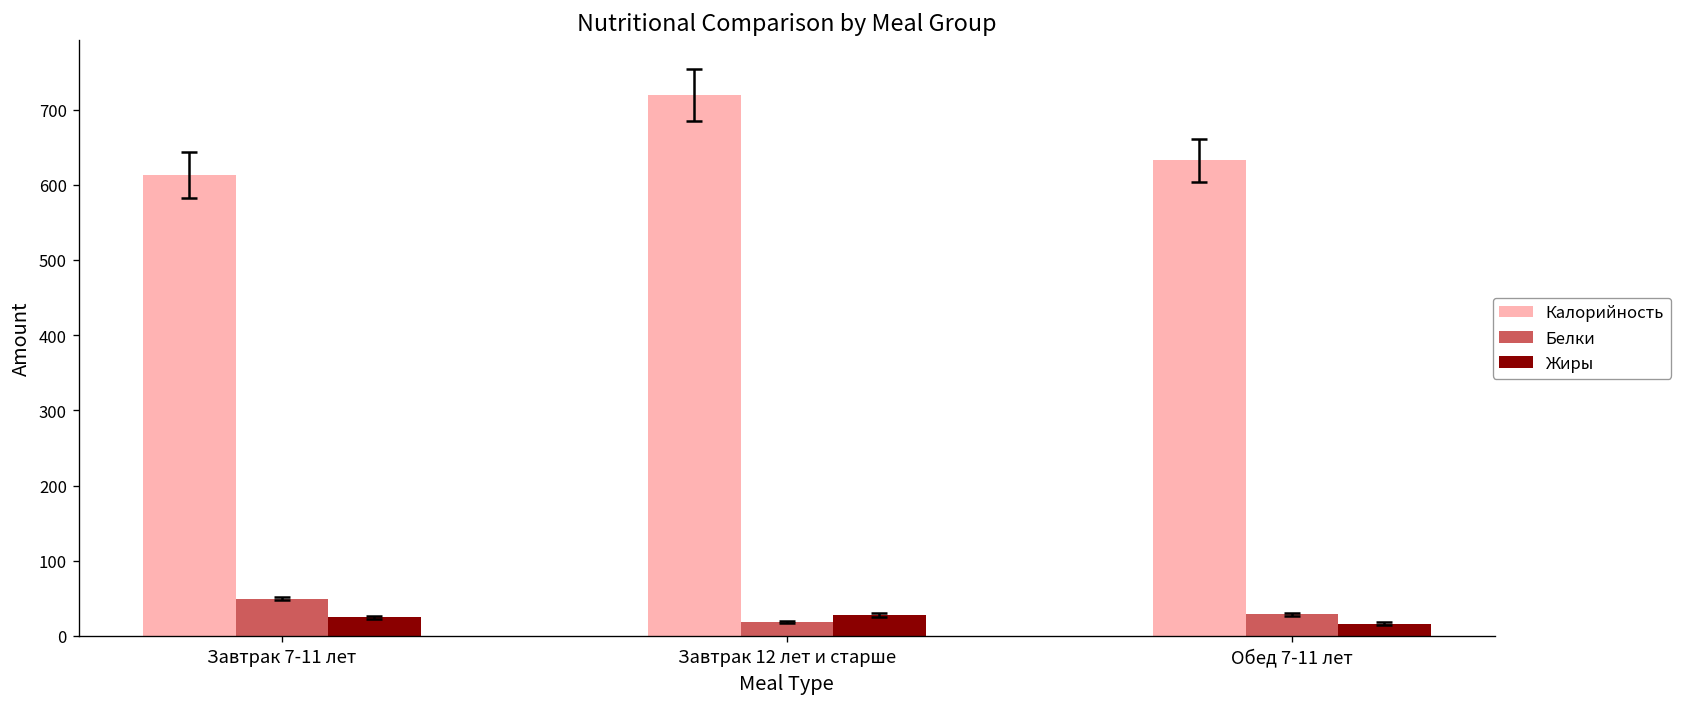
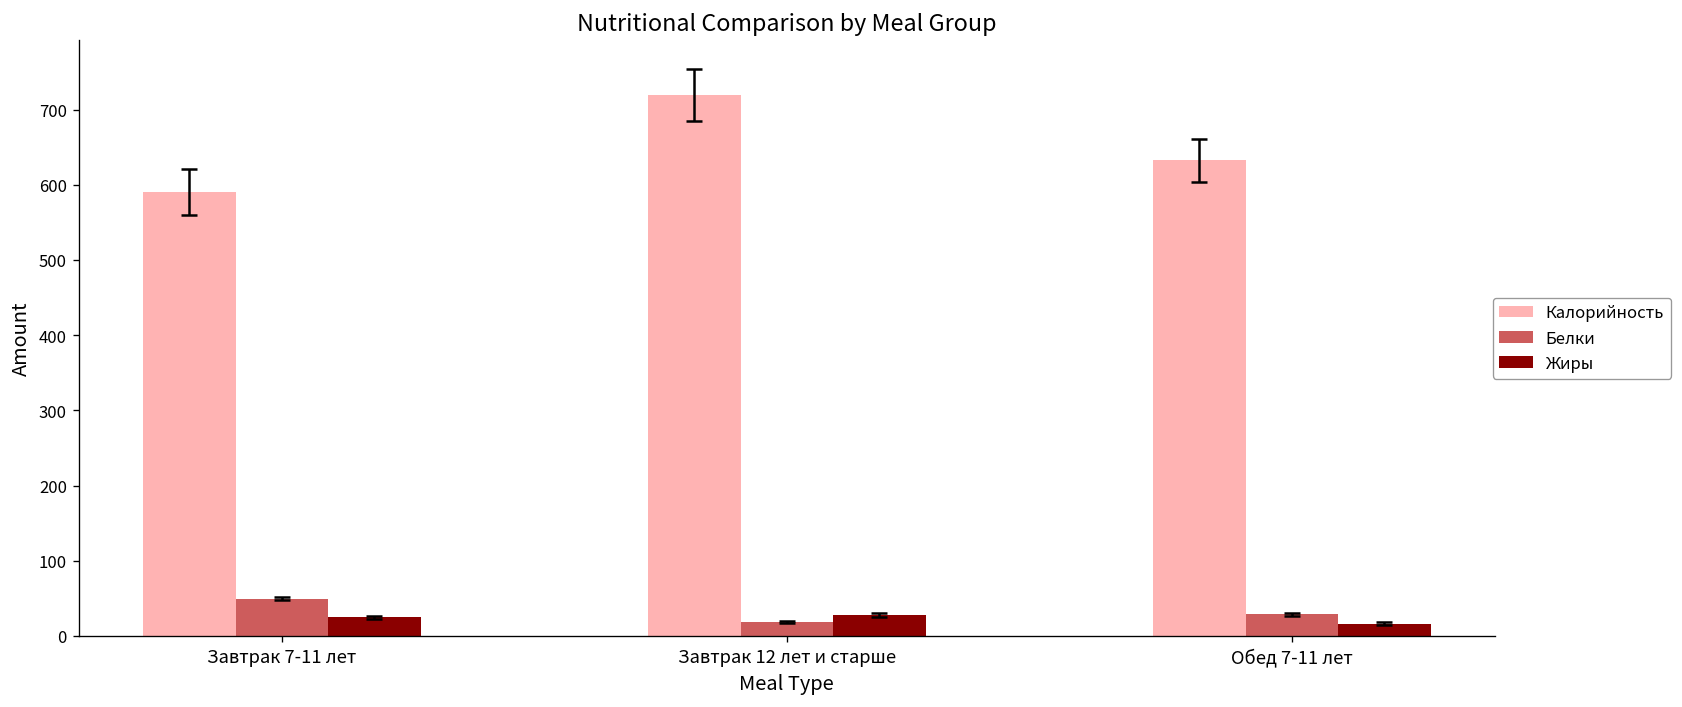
  {
    "Калорийность": {
-     "Завтрак 7-11 лет": 610,
+     "Завтрак 7-11 лет": 590,
      "Завтрак 12 лет и старше": 720,
      "Обед 7-11 лет": 630
    },
    "Белки": {
      "Завтрак 7-11 лет": 50,
      "Завтрак 12 лет и старше": 20,
      "Обед 7-11 лет": 30
    },
    "Жиры": {
      "Завтрак 7-11 лет": 20,
      "Завтрак 12 лет и старше": 30,
      "Обед 7-11 лет": 20
    }
  }
